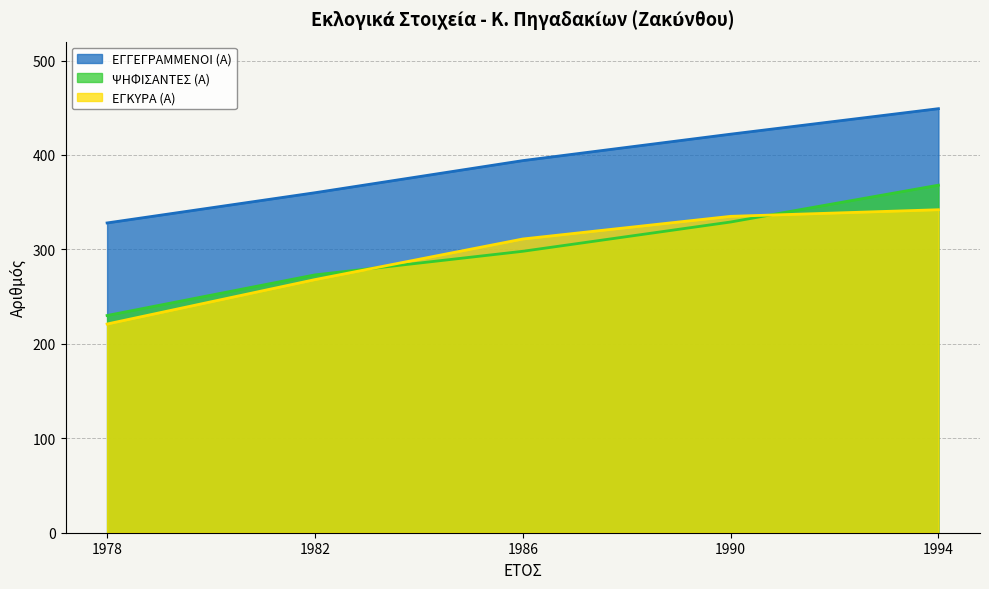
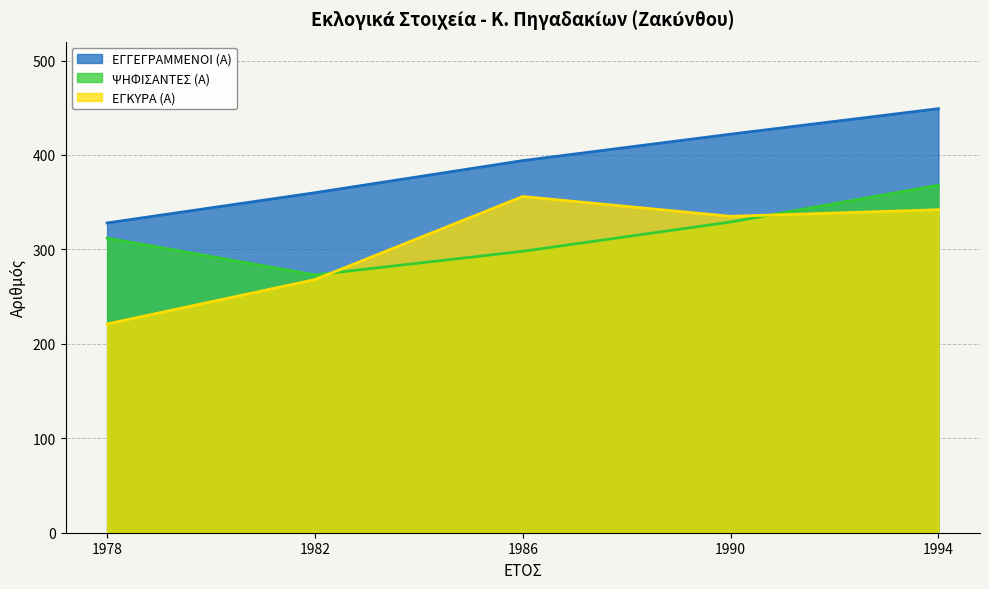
  {
    "ΕΓΓΕΓΡΑΜΜΕΝΟΙ (Α)": {
      "1978": 330,
      "1982": 360,
      "1986": 390,
      "1990": 420,
      "1994": 450
    },
    "ΨΗΦΙΣΑΝΤΕΣ (Α)": {
-     "1978": 230,
+     "1978": 310,
      "1982": 270,
      "1986": 300,
      "1990": 330,
      "1994": 370
    },
    "ΕΓΚΥΡΑ (Α)": {
      "1978": 220,
      "1982": 270,
-     "1986": 310,
+     "1986": 360,
      "1990": 340,
      "1994": 340
    }
  }
